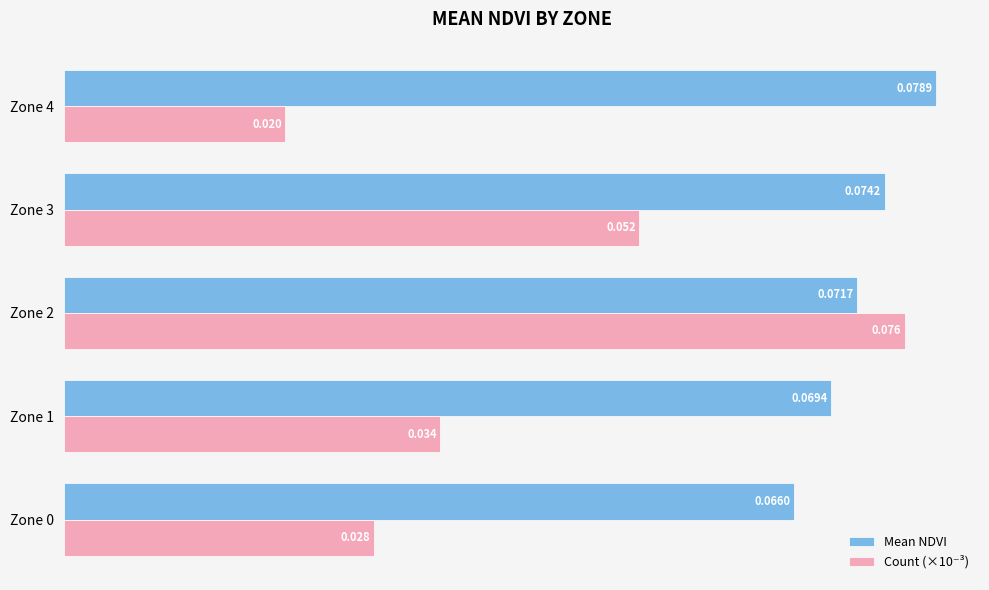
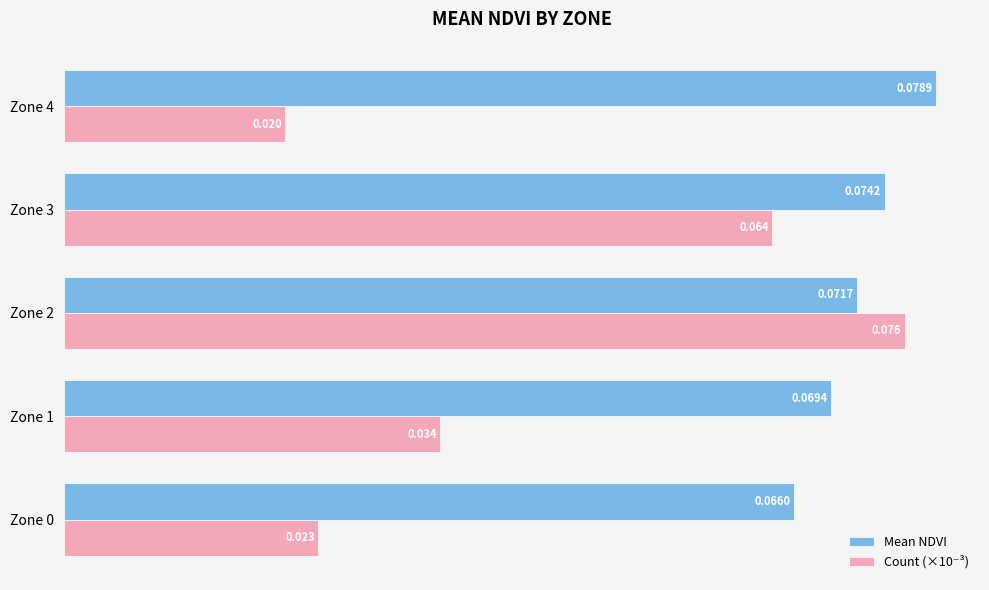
  {
    "Mean NDVI": {
      "Zone 4": 0.0789,
      "Zone 3": 0.0742,
      "Zone 2": 0.0717,
      "Zone 1": 0.0694,
      "Zone 0": 0.0660
    },
    "Count (×10⁻³)": {
      "Zone 4": 0.020,
-     "Zone 3": 0.052,
+     "Zone 3": 0.064,
      "Zone 2": 0.076,
      "Zone 1": 0.034,
-     "Zone 0": 0.028
+     "Zone 0": 0.023
    }
  }
